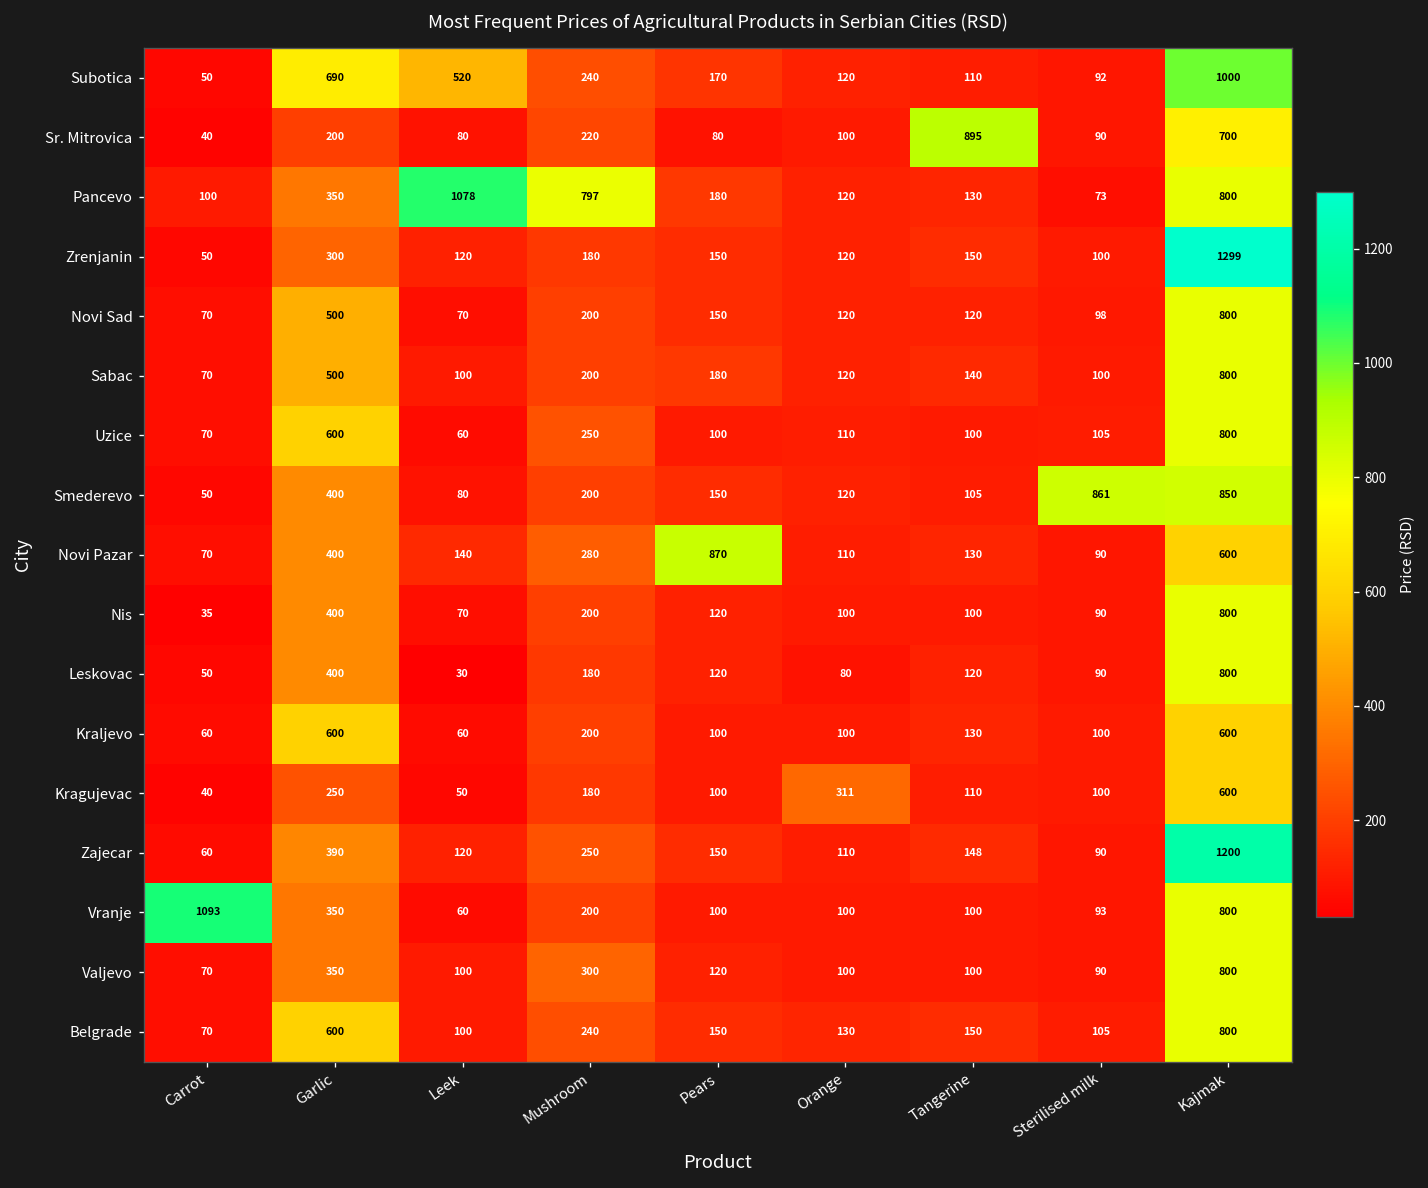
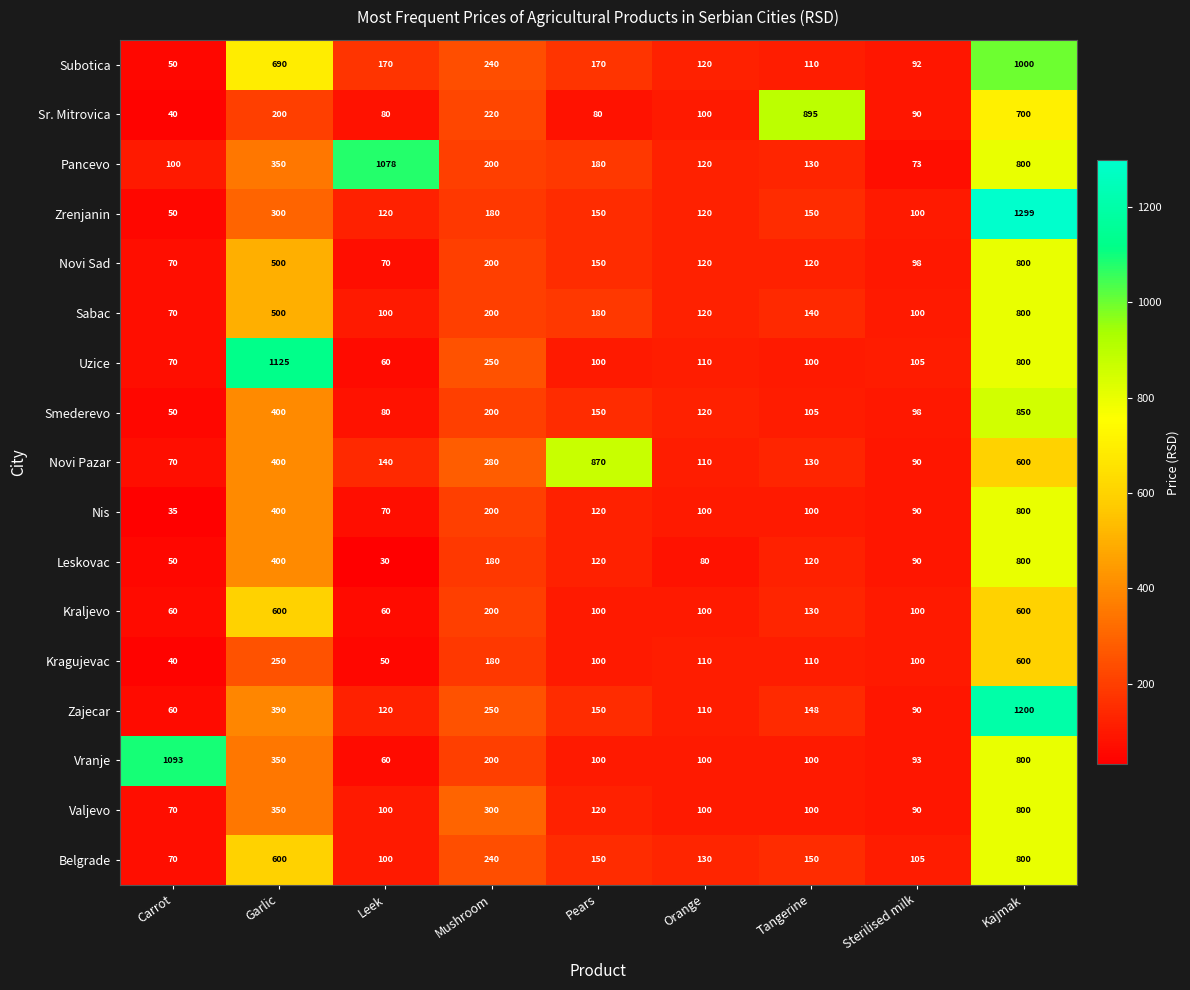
  {
    "Subotica": {
      "Carrot": 50,
      "Garlic": 690,
-     "Leek": 520,
+     "Leek": 170,
      "Mushroom": 240,
      "Pears": 170,
      "Orange": 120,
      "Tangerine": 110,
      "Sterilised milk": 92,
      "Kajmak": 1000
    },
    "Sr. Mitrovica": {
      "Carrot": 40,
      "Garlic": 200,
      "Leek": 80,
      "Mushroom": 220,
      "Pears": 80,
      "Orange": 100,
      "Tangerine": 895,
      "Sterilised milk": 90,
      "Kajmak": 700
    },
    "Pancevo": {
      "Carrot": 100,
      "Garlic": 350,
      "Leek": 1078,
-     "Mushroom": 797,
+     "Mushroom": 200,
      "Pears": 180,
      "Orange": 120,
      "Tangerine": 130,
      "Sterilised milk": 73,
      "Kajmak": 800
    },
    "Zrenjanin": {
      "Carrot": 50,
      "Garlic": 300,
      "Leek": 120,
      "Mushroom": 180,
      "Pears": 150,
      "Orange": 120,
      "Tangerine": 150,
      "Sterilised milk": 100,
      "Kajmak": 1299
    },
    "Novi Sad": {
      "Carrot": 70,
      "Garlic": 500,
      "Leek": 70,
      "Mushroom": 200,
      "Pears": 150,
      "Orange": 120,
      "Tangerine": 120,
      "Sterilised milk": 98,
      "Kajmak": 800
    },
    "Sabac": {
      "Carrot": 70,
      "Garlic": 500,
      "Leek": 100,
      "Mushroom": 200,
      "Pears": 180,
      "Orange": 120,
      "Tangerine": 140,
      "Sterilised milk": 100,
      "Kajmak": 800
    },
    "Uzice": {
      "Carrot": 70,
-     "Garlic": 600,
+     "Garlic": 1125,
      "Leek": 60,
      "Mushroom": 250,
      "Pears": 100,
      "Orange": 110,
      "Tangerine": 100,
      "Sterilised milk": 105,
      "Kajmak": 800
    },
    "Smederevo": {
      "Carrot": 50,
      "Garlic": 400,
      "Leek": 80,
      "Mushroom": 200,
      "Pears": 150,
      "Orange": 120,
      "Tangerine": 105,
-     "Sterilised milk": 861,
+     "Sterilised milk": 98,
      "Kajmak": 850
    },
    "Novi Pazar": {
      "Carrot": 70,
      "Garlic": 400,
      "Leek": 140,
      "Mushroom": 280,
      "Pears": 870,
      "Orange": 110,
      "Tangerine": 130,
      "Sterilised milk": 90,
      "Kajmak": 600
    },
    "Nis": {
      "Carrot": 35,
      "Garlic": 400,
      "Leek": 70,
      "Mushroom": 200,
      "Pears": 120,
      "Orange": 100,
      "Tangerine": 100,
      "Sterilised milk": 90,
      "Kajmak": 800
    },
    "Leskovac": {
      "Carrot": 50,
      "Garlic": 400,
      "Leek": 30,
      "Mushroom": 180,
      "Pears": 120,
      "Orange": 80,
      "Tangerine": 120,
      "Sterilised milk": 90,
      "Kajmak": 800
    },
    "Kraljevo": {
      "Carrot": 60,
      "Garlic": 600,
      "Leek": 60,
      "Mushroom": 200,
      "Pears": 100,
      "Orange": 100,
      "Tangerine": 130,
      "Sterilised milk": 100,
      "Kajmak": 600
    },
    "Kragujevac": {
      "Carrot": 40,
      "Garlic": 250,
      "Leek": 50,
      "Mushroom": 180,
      "Pears": 100,
-     "Orange": 311,
+     "Orange": 110,
      "Tangerine": 110,
      "Sterilised milk": 100,
      "Kajmak": 600
    },
    "Zajecar": {
      "Carrot": 60,
      "Garlic": 390,
      "Leek": 120,
      "Mushroom": 250,
      "Pears": 150,
      "Orange": 110,
      "Tangerine": 148,
      "Sterilised milk": 90,
      "Kajmak": 1200
    },
    "Vranje": {
      "Carrot": 1093,
      "Garlic": 350,
      "Leek": 60,
      "Mushroom": 200,
      "Pears": 100,
      "Orange": 100,
      "Tangerine": 100,
      "Sterilised milk": 93,
      "Kajmak": 800
    },
    "Valjevo": {
      "Carrot": 70,
      "Garlic": 350,
      "Leek": 100,
      "Mushroom": 300,
      "Pears": 120,
      "Orange": 100,
      "Tangerine": 100,
      "Sterilised milk": 90,
      "Kajmak": 800
    },
    "Belgrade": {
      "Carrot": 70,
      "Garlic": 600,
      "Leek": 100,
      "Mushroom": 240,
      "Pears": 150,
      "Orange": 130,
      "Tangerine": 150,
      "Sterilised milk": 105,
      "Kajmak": 800
    }
  }
